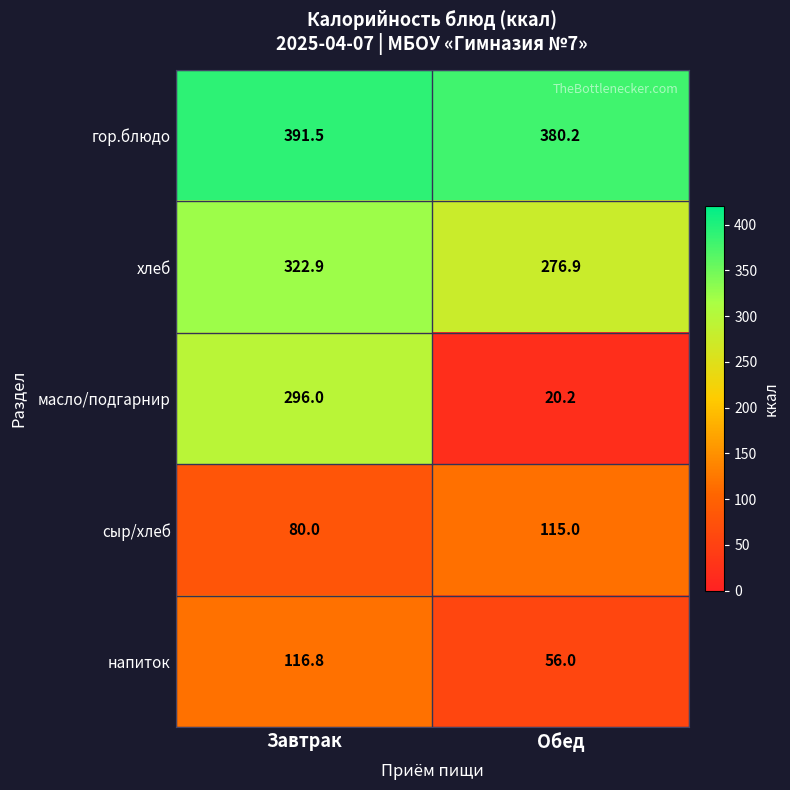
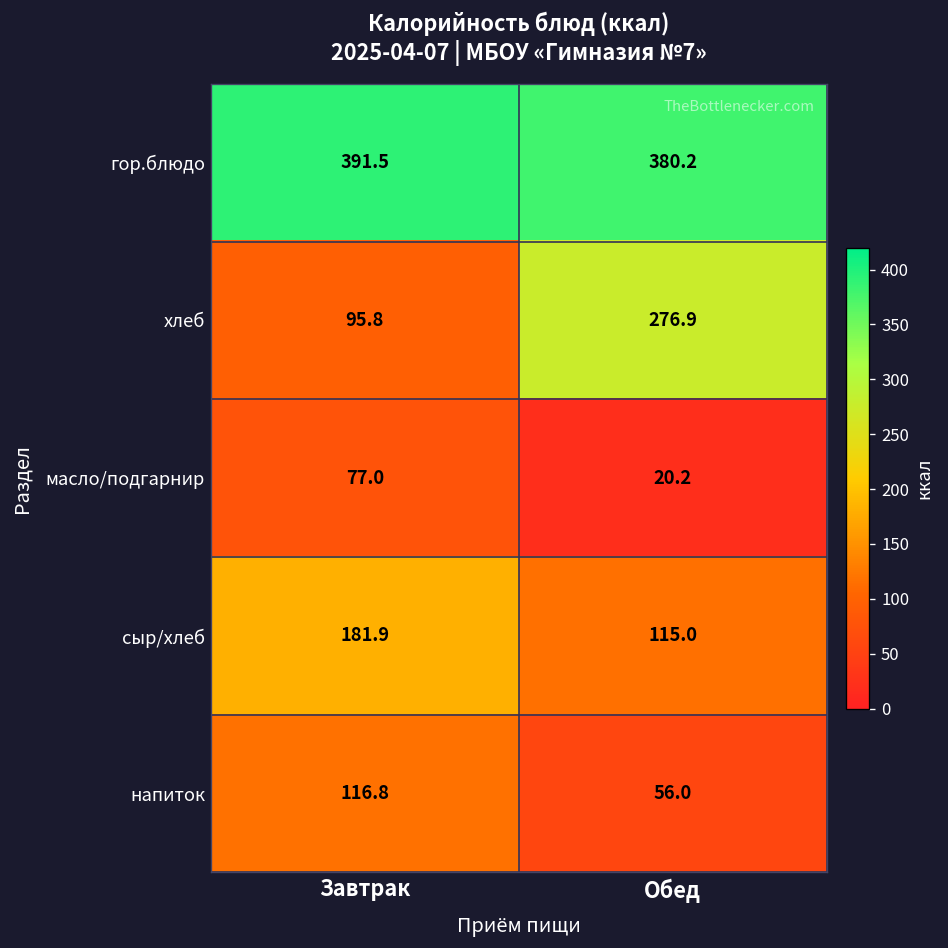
  {
    "гор.блюдо": {
      "Завтрак": 391.5
    },
    "хлеб": {
-     "Завтрак": 322.9,
+     "Завтрак": 95.8,
      "Обед": 276.9
    },
    "масло/подгарнир": {
-     "Завтрак": 296.0,
+     "Завтрак": 77.0,
      "Обед": 20.2
    },
    "сыр/хлеб": {
-     "Завтрак": 80.0,
+     "Завтрак": 181.9,
      "Обед": 115.0
    },
    "напиток": {
      "Завтрак": 116.8,
      "Обед": 56.0
    }
  }
